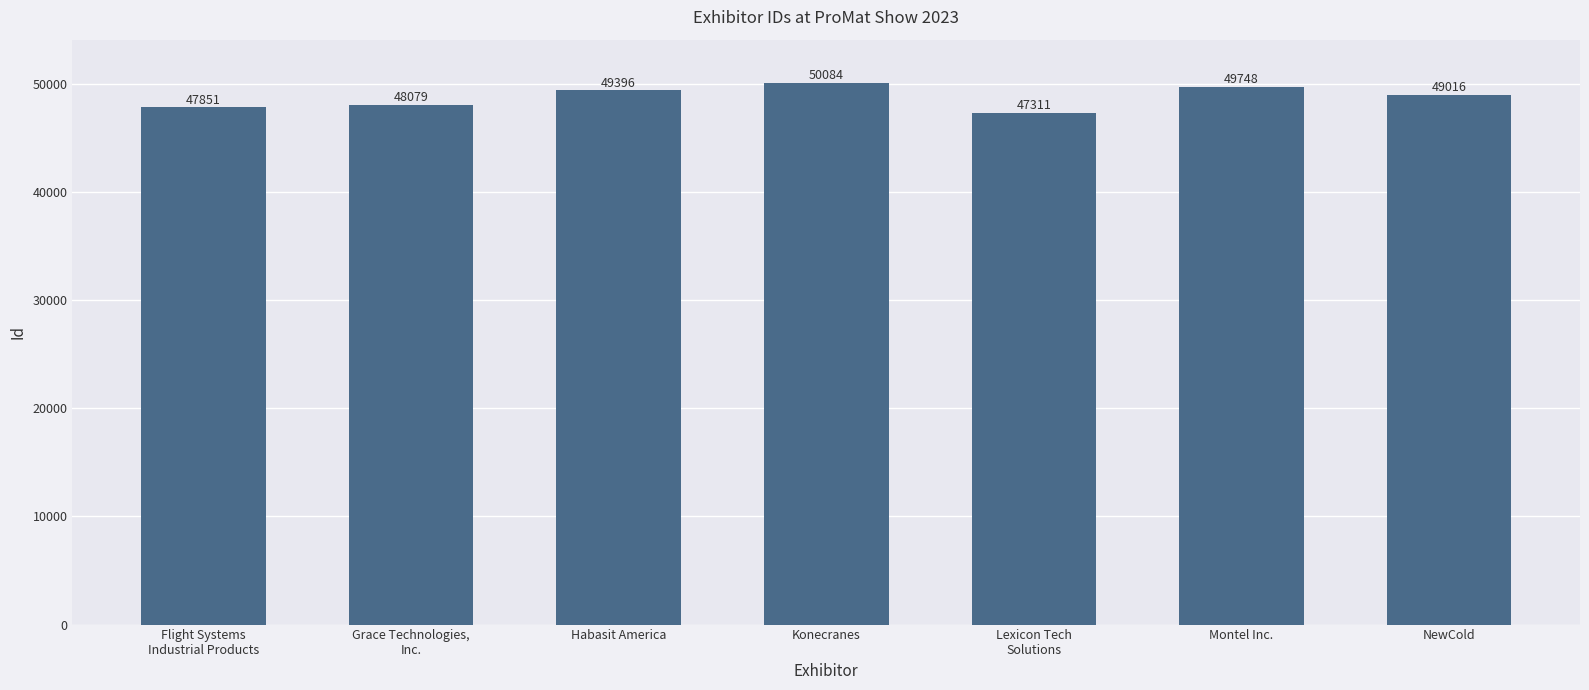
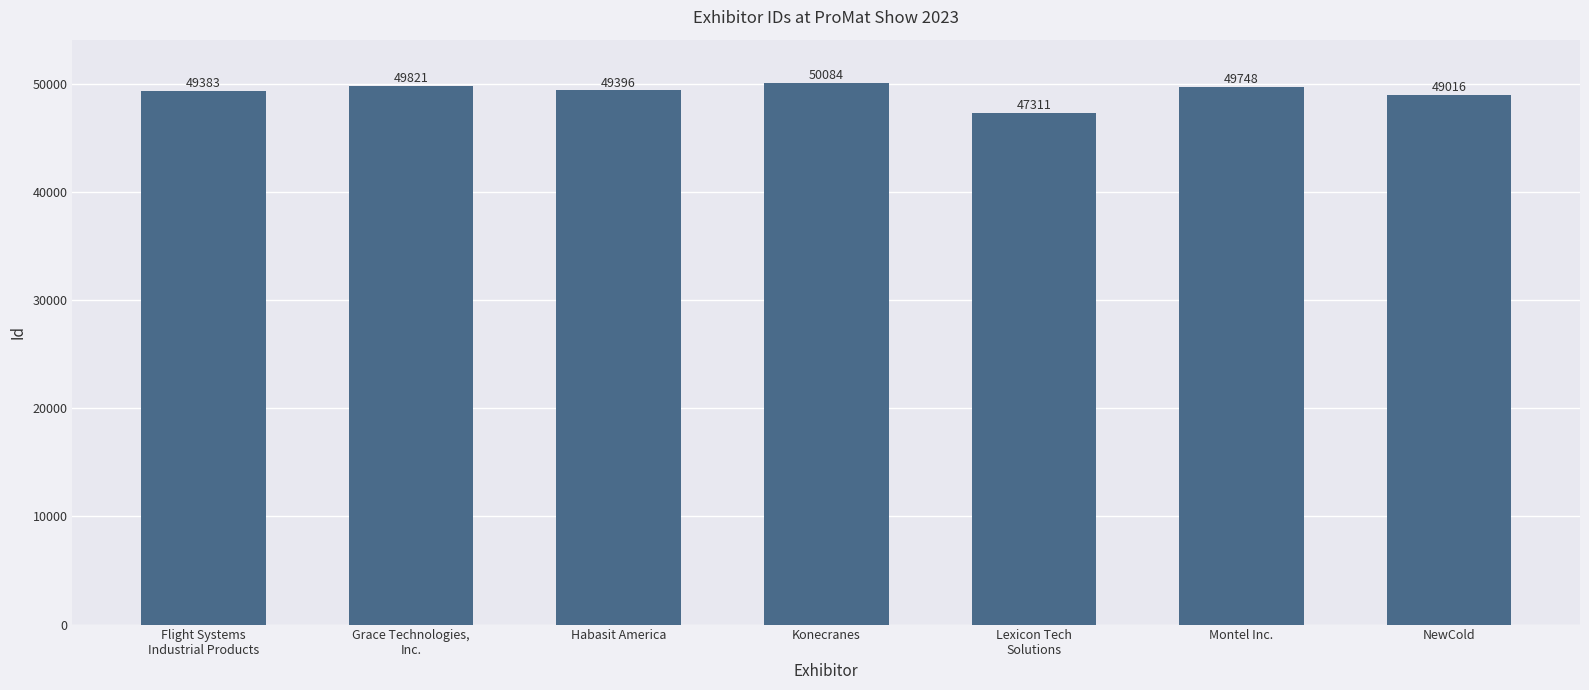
  {
-   "Flight Systems Industrial Products": 47851,
-   "Grace Technologies, Inc.": 48079,
+   "Flight Systems Industrial Products": 49383,
+   "Grace Technologies, Inc.": 49821,
    "Habasit America": 49396,
    "Konecranes": 50084,
    "Lexicon Tech Solutions": 47311,
    "Montel Inc.": 49748,
    "NewCold": 49016
  }
